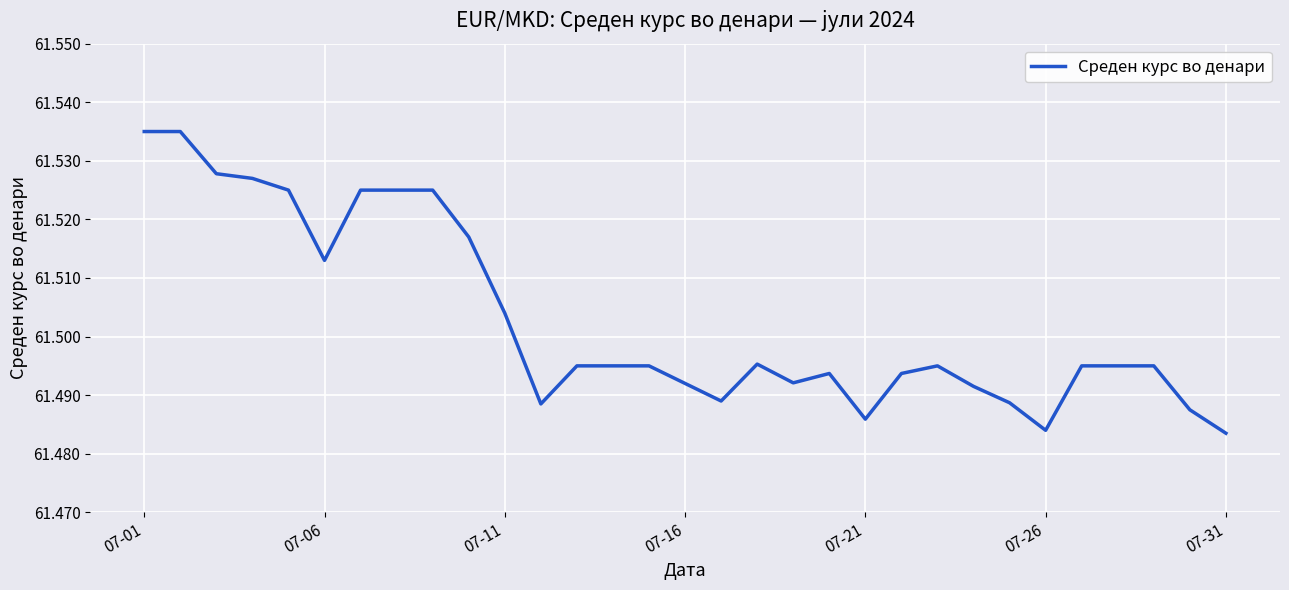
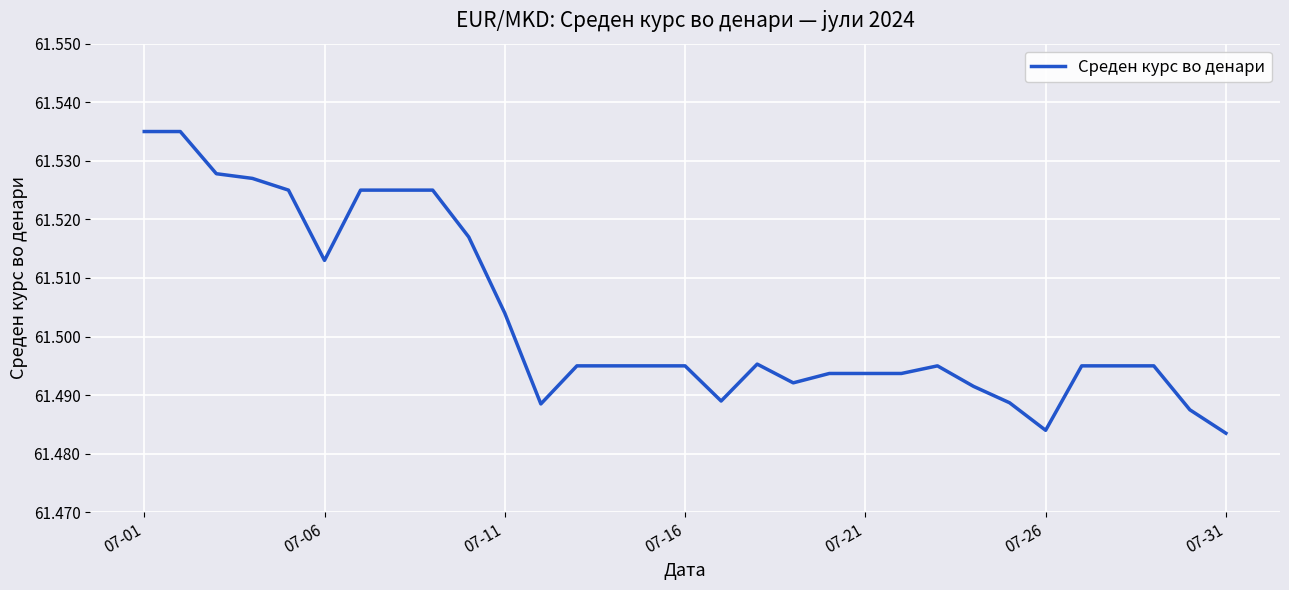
  {
    "07-01": 61.535,
    "07-06": 61.513,
    "07-11": 61.504,
-   "07-16": 61.492,
-   "07-21": 61.486,
+   "07-16": 61.495,
+   "07-21": 61.494,
    "07-26": 61.484,
    "07-31": 61.484
  }
